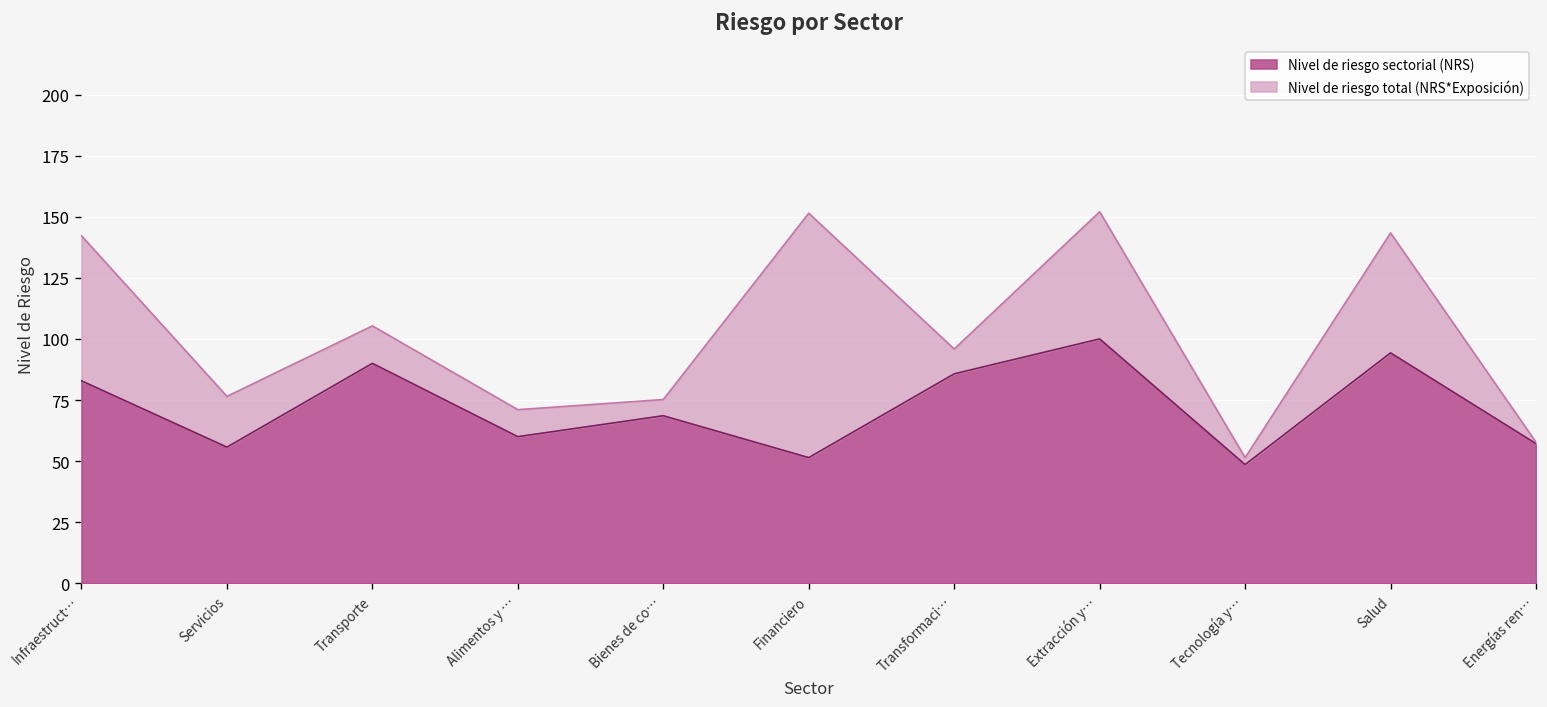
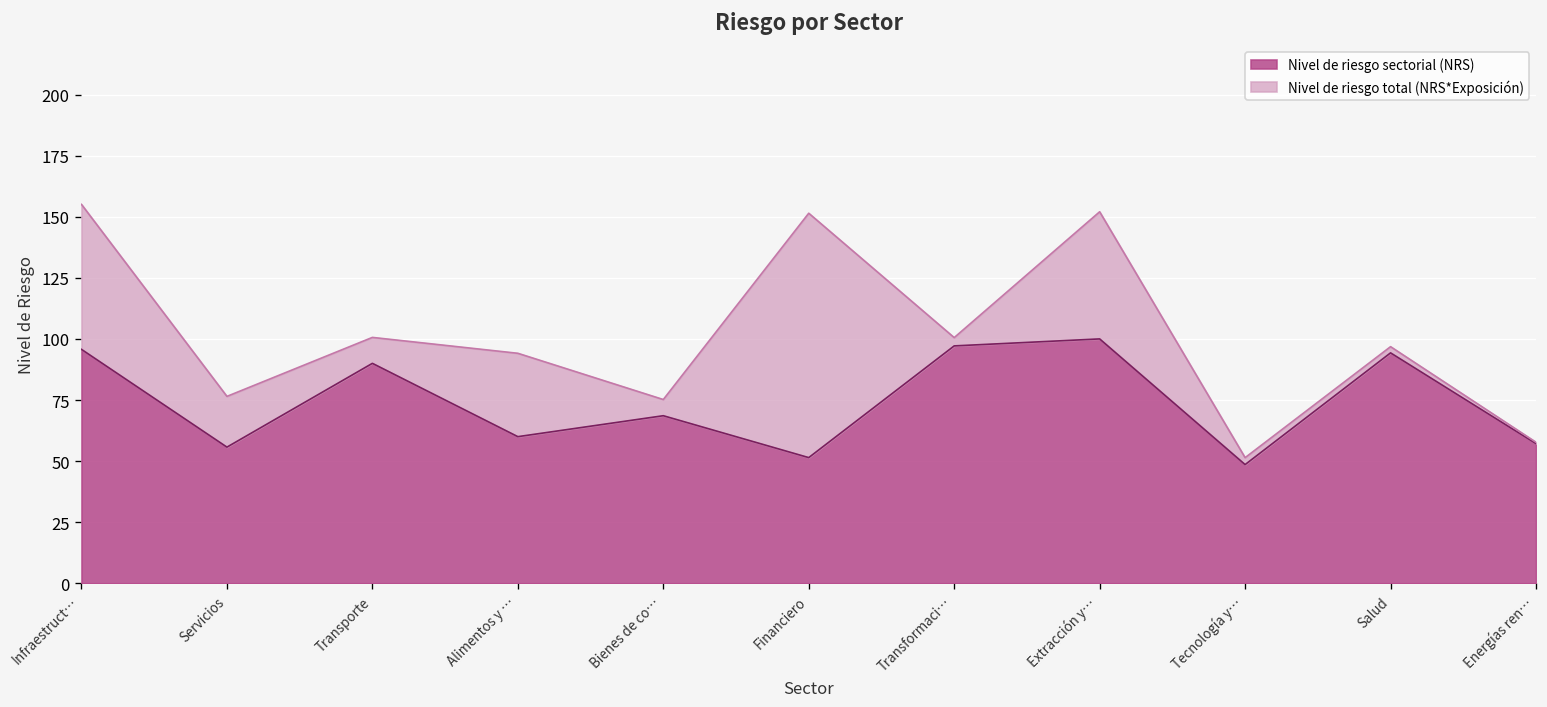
  {
    "Nivel de riesgo sectorial (NRS)": {
-     "Infraestruct…": 83,
+     "Infraestruct…": 96,
      "Servicios": 56,
      "Transporte": 90,
      "Alimentos y …": 60,
      "Bienes de co…": 69,
      "Financiero": 51,
-     "Transformaci…": 86,
+     "Transformaci…": 97,
      "Extracción y…": 100,
      "Tecnología y…": 49,
      "Salud": 94
    },
    "Nivel de riesgo total (NRS*Exposición)": {
      "Infraestruct…": 59,
      "Servicios": 21,
-     "Transporte": 15,
-     "Alimentos y …": 11,
+     "Transporte": 11,
+     "Alimentos y …": 34,
      "Bienes de co…": 7,
      "Financiero": 100,
-     "Transformaci…": 10,
+     "Transformaci…": 3,
      "Extracción y…": 52,
      "Tecnología y…": 3,
-     "Salud": 49
+     "Salud": 3
    }
  }
